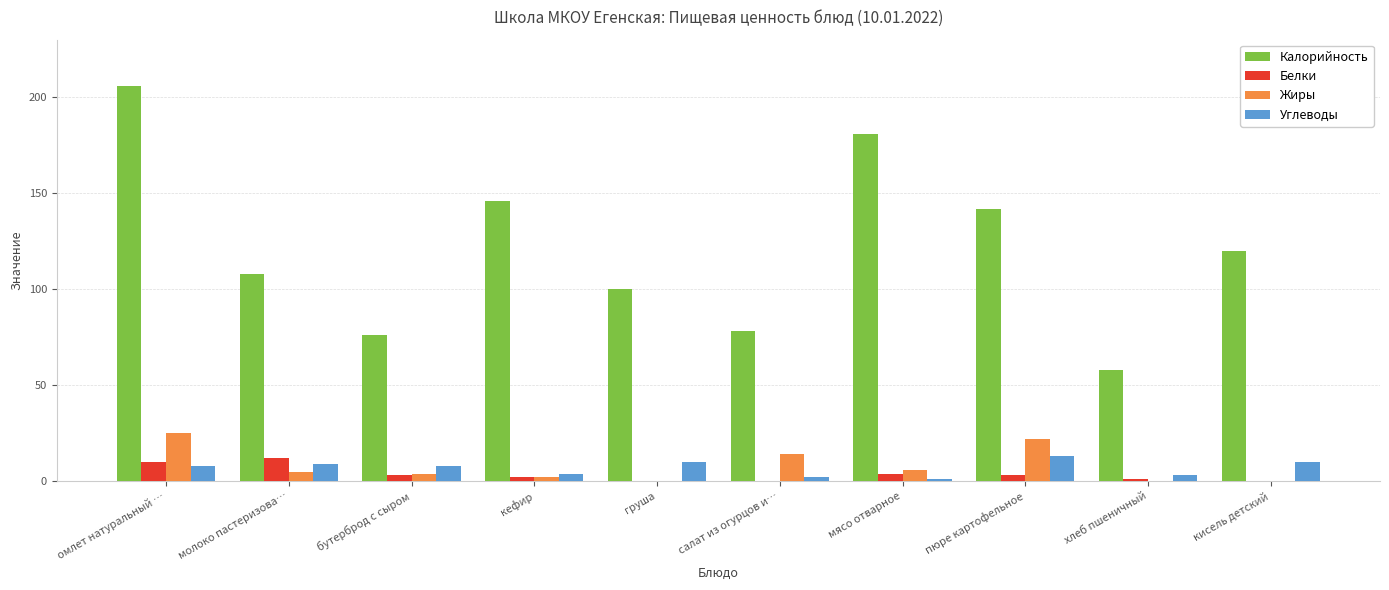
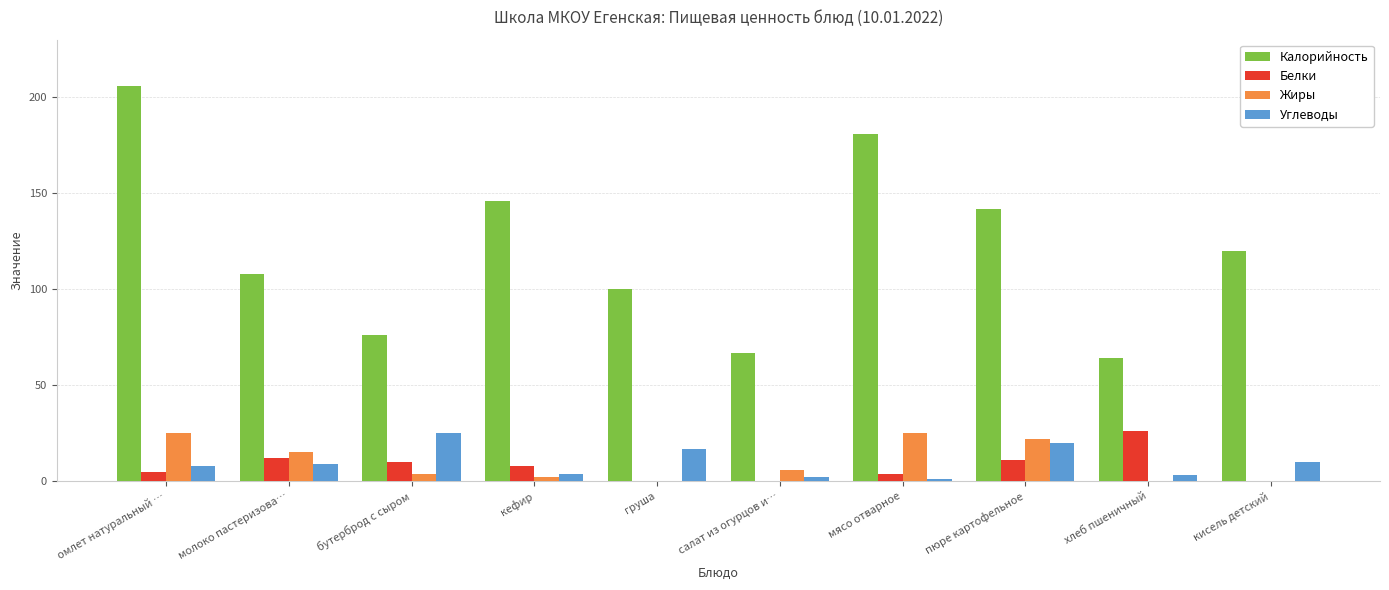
  {
    "Калорийность": {
      "омлет натуральный …": 206,
      "молоко пастеризова…": 108,
      "бутерброд с сыром": 76,
      "кефир": 146,
      "груша": 100,
-     "салат из огурцов и…": 78,
+     "салат из огурцов и…": 67,
      "мясо отварное": 181,
      "пюре картофельное": 142,
-     "хлеб пшеничный": 58,
+     "хлеб пшеничный": 64,
      "кисель детский": 120
    },
    "Белки": {
-     "омлет натуральный …": 10,
+     "омлет натуральный …": 5,
      "молоко пастеризова…": 12,
-     "бутерброд с сыром": 3,
-     "кефир": 2,
+     "бутерброд с сыром": 10,
+     "кефир": 8,
      "груша": 0,
      "салат из огурцов и…": 0,
      "мясо отварное": 4,
-     "пюре картофельное": 3,
-     "хлеб пшеничный": 1,
+     "пюре картофельное": 11,
+     "хлеб пшеничный": 26,
      "кисель детский": 0
    },
    "Жиры": {
      "омлет натуральный …": 25,
-     "молоко пастеризова…": 5,
+     "молоко пастеризова…": 15,
      "бутерброд с сыром": 4,
      "кефир": 2,
      "груша": 0,
-     "салат из огурцов и…": 14,
-     "мясо отварное": 6,
+     "салат из огурцов и…": 6,
+     "мясо отварное": 25,
      "пюре картофельное": 22,
      "хлеб пшеничный": 0,
      "кисель детский": 0
    },
    "Углеводы": {
      "омлет натуральный …": 8,
      "молоко пастеризова…": 9,
-     "бутерброд с сыром": 8,
+     "бутерброд с сыром": 25,
      "кефир": 4,
-     "груша": 10,
+     "груша": 17,
      "салат из огурцов и…": 2,
-     "пюре картофельное": 13,
+     "пюре картофельное": 20,
      "хлеб пшеничный": 3,
      "кисель детский": 10
    }
  }
